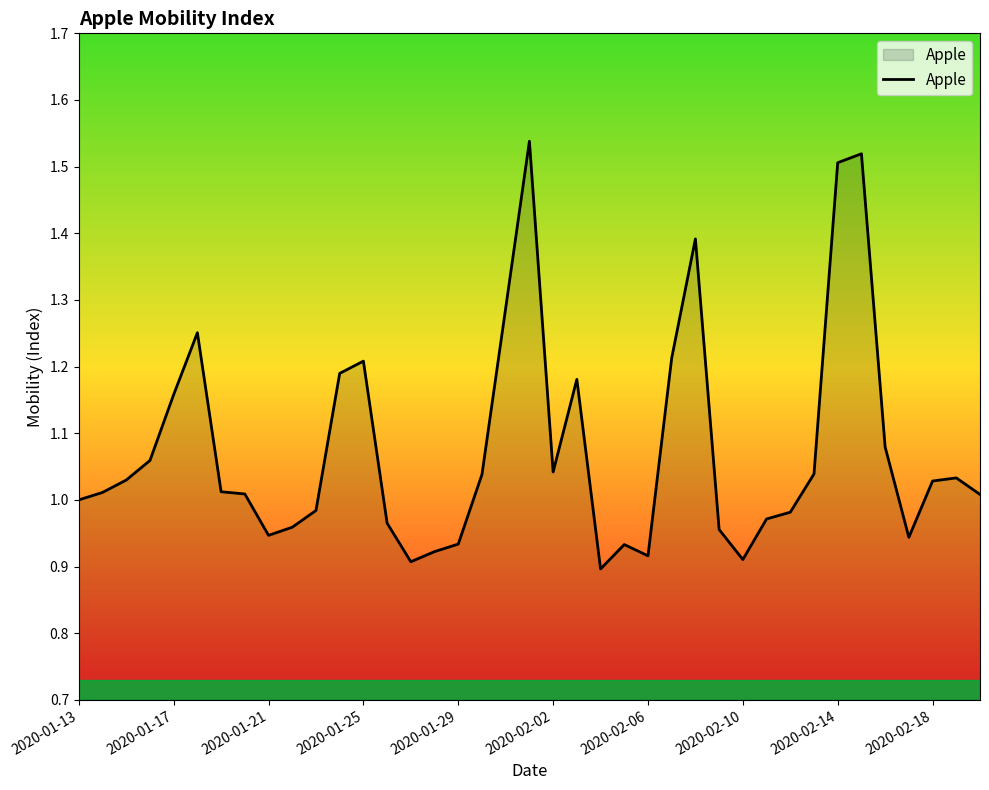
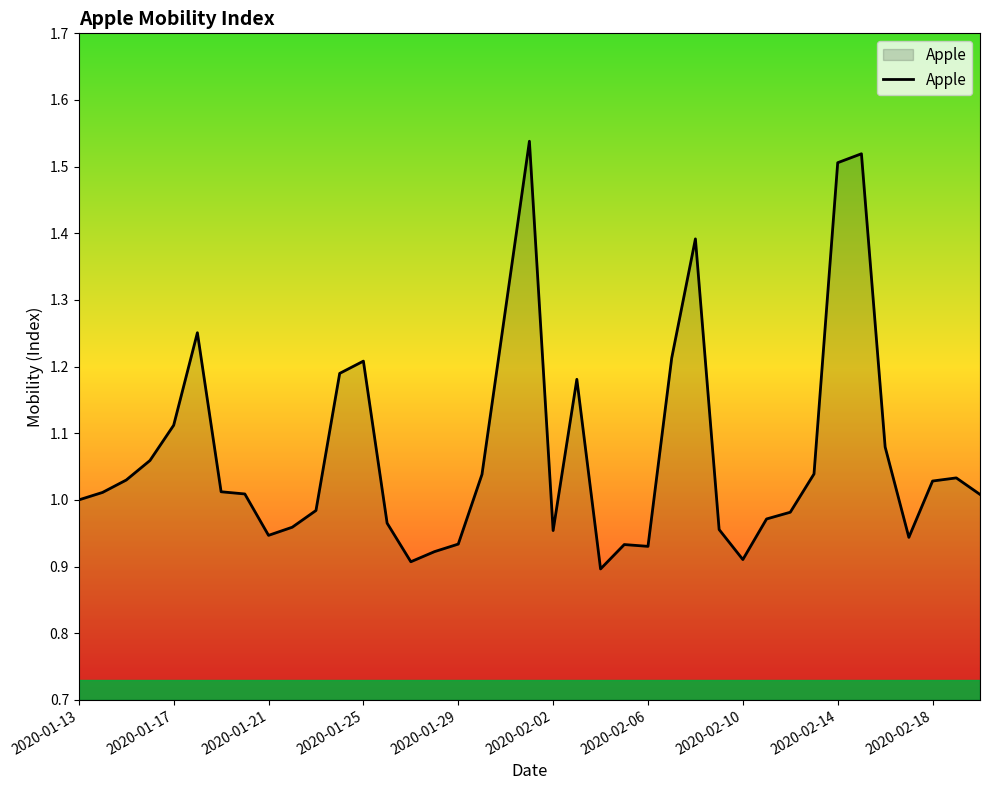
  {
    "2020-01-13": 1.00,
-   "2020-01-17": 1.16,
+   "2020-01-17": 1.11,
    "2020-01-21": 0.95,
    "2020-01-25": 1.21,
    "2020-01-29": 0.93,
-   "2020-02-02": 1.04,
-   "2020-02-06": 0.92,
+   "2020-02-02": 0.95,
+   "2020-02-06": 0.93,
    "2020-02-10": 0.91,
    "2020-02-14": 1.51,
    "2020-02-18": 1.03
  }
